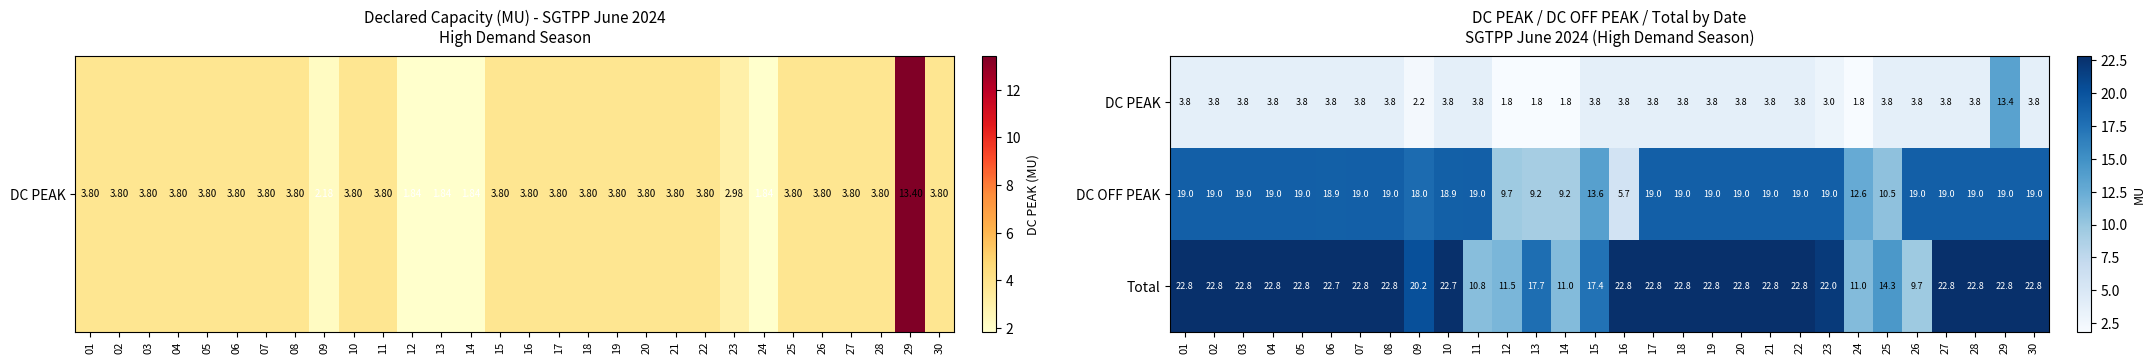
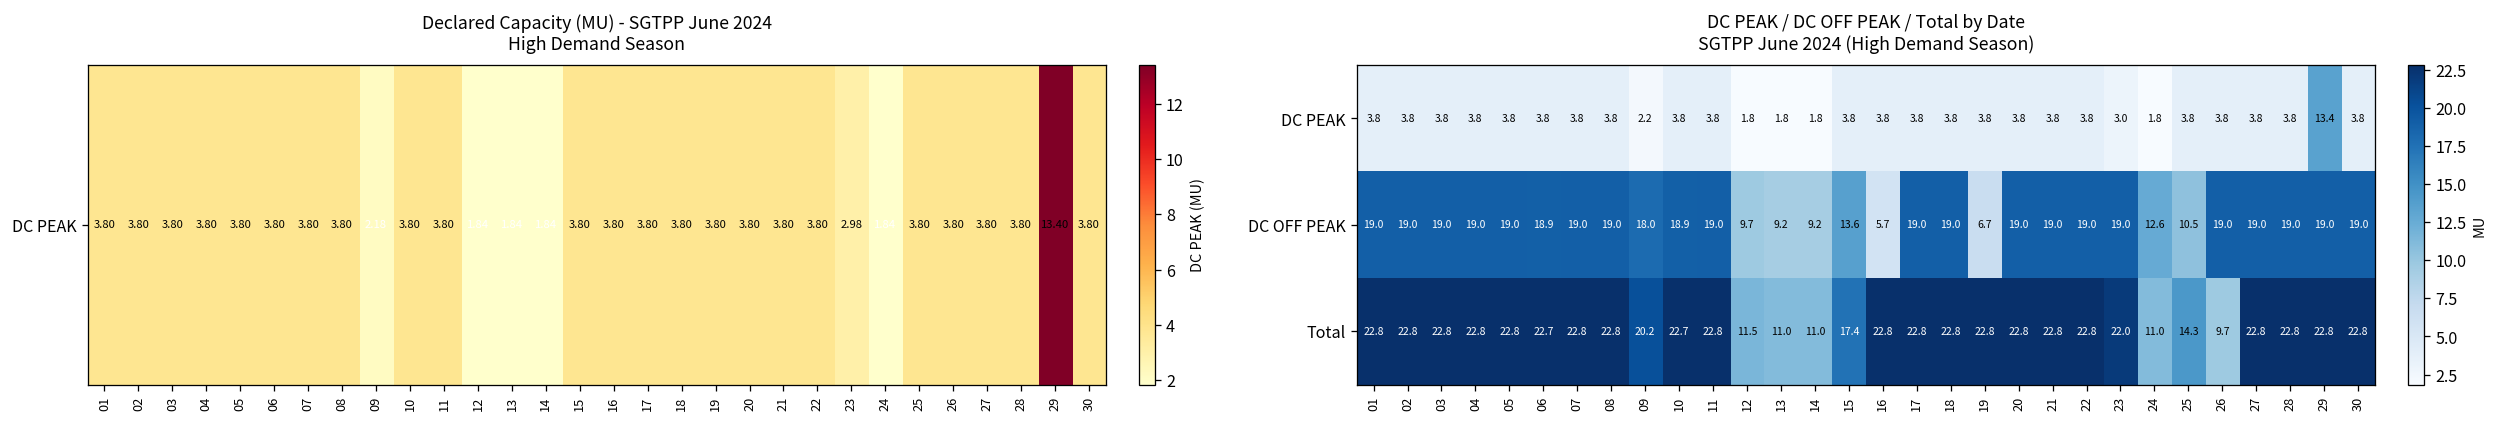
  {
    "DC PEAK": {
      "01": 3.8,
      "02": 3.8,
      "03": 3.8,
      "04": 3.8,
      "05": 3.8,
      "06": 3.8,
      "07": 3.8,
      "08": 3.8,
      "09": 2.2,
      "10": 3.8,
      "11": 3.8,
      "12": 1.8,
      "13": 1.8,
      "14": 1.8,
      "15": 3.8,
      "16": 3.8,
      "17": 3.8,
      "18": 3.8,
      "19": 3.8,
      "20": 3.8,
      "21": 3.8,
      "22": 3.8,
      "23": 3.0,
      "24": 1.8,
      "25": 3.8,
      "26": 3.8,
      "27": 3.8,
      "28": 3.8,
      "29": 13.4,
      "30": 3.8
    },
    "DC OFF PEAK": {
      "01": 19.0,
      "02": 19.0,
      "03": 19.0,
      "04": 19.0,
      "05": 19.0,
      "06": 18.9,
      "07": 19.0,
      "08": 19.0,
      "09": 18.0,
      "10": 18.9,
      "11": 19.0,
      "12": 9.7,
      "13": 9.2,
      "14": 9.2,
      "15": 13.6,
      "16": 5.7,
      "17": 19.0,
      "18": 19.0,
-     "19": 19.0,
+     "19": 6.7,
      "20": 19.0,
      "21": 19.0,
      "22": 19.0,
      "23": 19.0,
      "24": 12.6,
      "25": 10.5,
      "26": 19.0,
      "27": 19.0,
      "28": 19.0,
      "29": 19.0,
      "30": 19.0
    },
    "Total": {
      "01": 22.8,
      "02": 22.8,
      "03": 22.8,
      "04": 22.8,
      "05": 22.8,
      "06": 22.7,
      "07": 22.8,
      "08": 22.8,
      "09": 20.2,
      "10": 22.7,
-     "11": 10.8,
+     "11": 22.8,
      "12": 11.5,
-     "13": 17.7,
+     "13": 11.0,
      "14": 11.0,
      "15": 17.4,
      "16": 22.8,
      "17": 22.8,
      "18": 22.8,
      "19": 22.8,
      "20": 22.8,
      "21": 22.8,
      "22": 22.8,
      "23": 22.0,
      "24": 11.0,
      "25": 14.3,
      "26": 9.7,
      "27": 22.8,
      "28": 22.8,
      "29": 22.8,
      "30": 22.8
    }
  }
